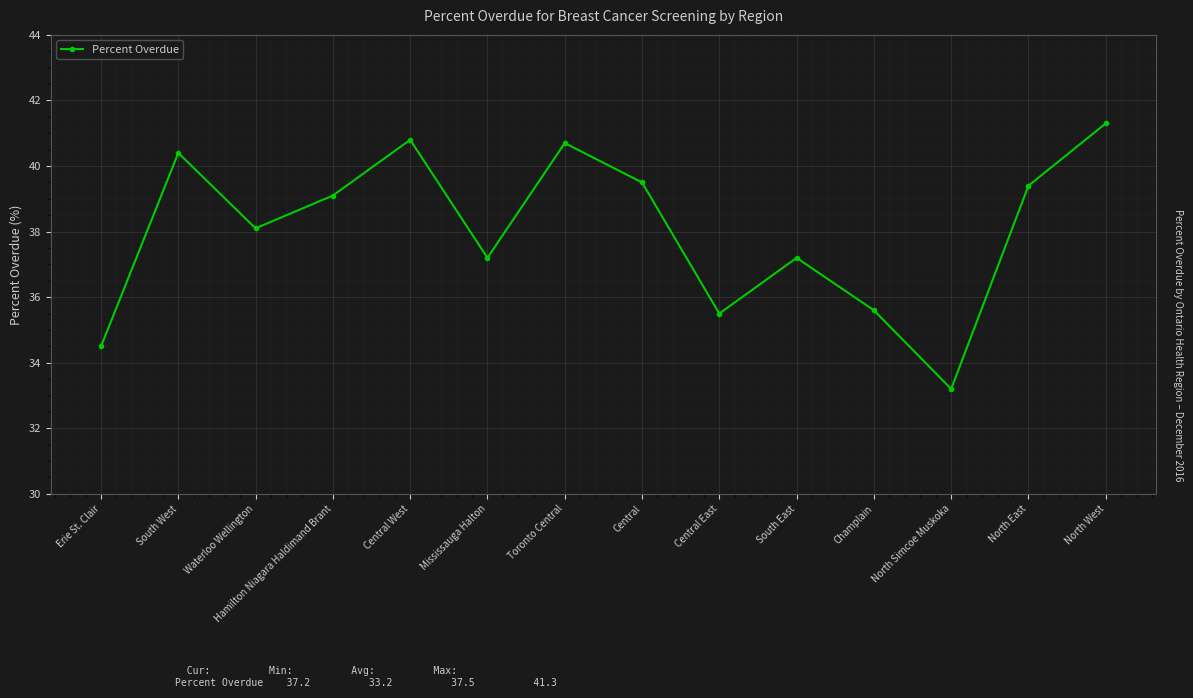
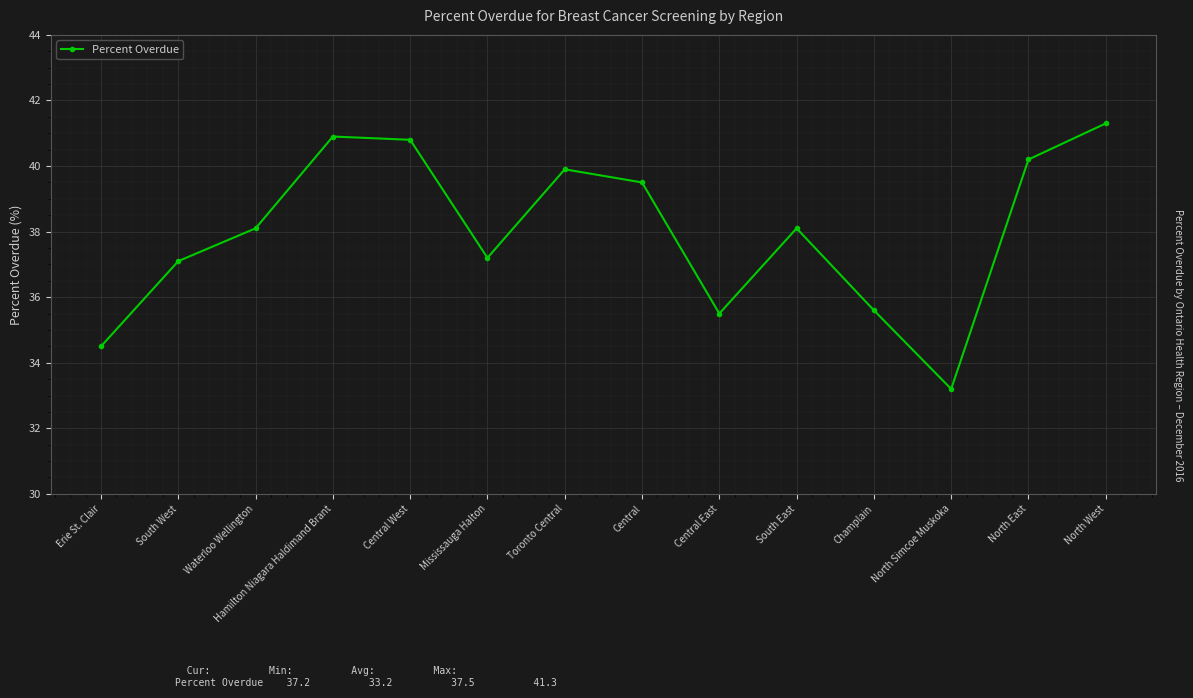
  {
    "Erie St. Clair": 34.5,
-   "South West": 40.4,
+   "South West": 37.1,
    "Waterloo Wellington": 38.1,
-   "Hamilton Niagara Haldimand Brant": 39.1,
+   "Hamilton Niagara Haldimand Brant": 40.9,
    "Central West": 40.8,
    "Mississauga Halton": 37.2,
-   "Toronto Central": 40.7,
+   "Toronto Central": 39.9,
    "Central": 39.5,
    "Central East": 35.5,
-   "South East": 37.2,
+   "South East": 38.1,
    "Champlain": 35.6,
    "North Simcoe Muskoka": 33.2,
-   "North East": 39.4,
+   "North East": 40.2,
    "North West": 41.3
  }
